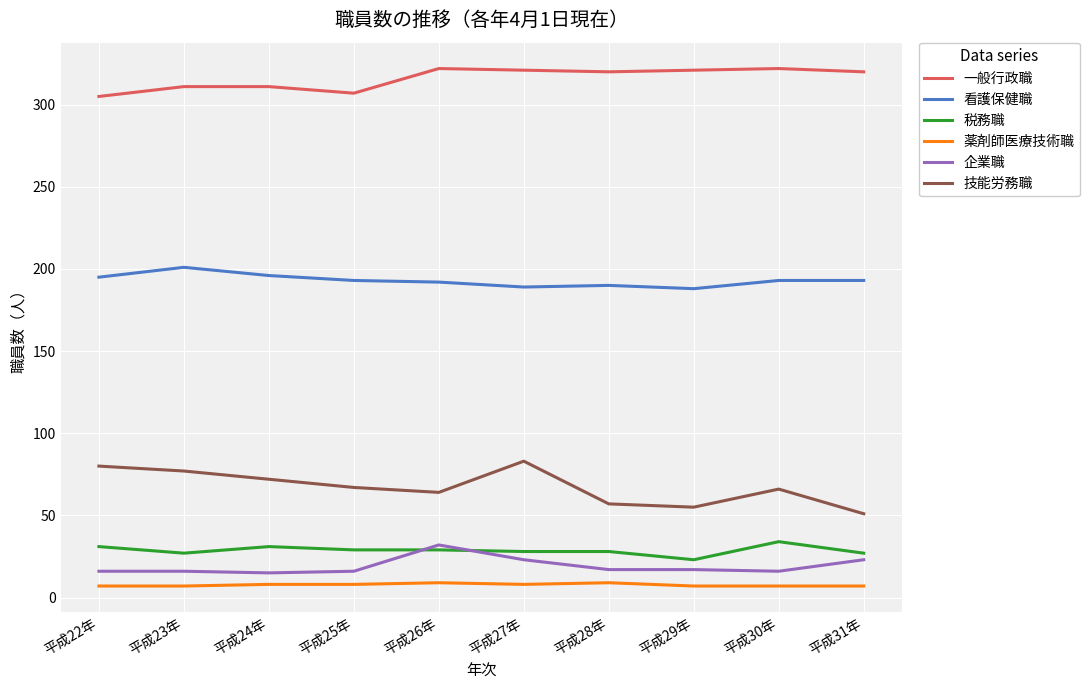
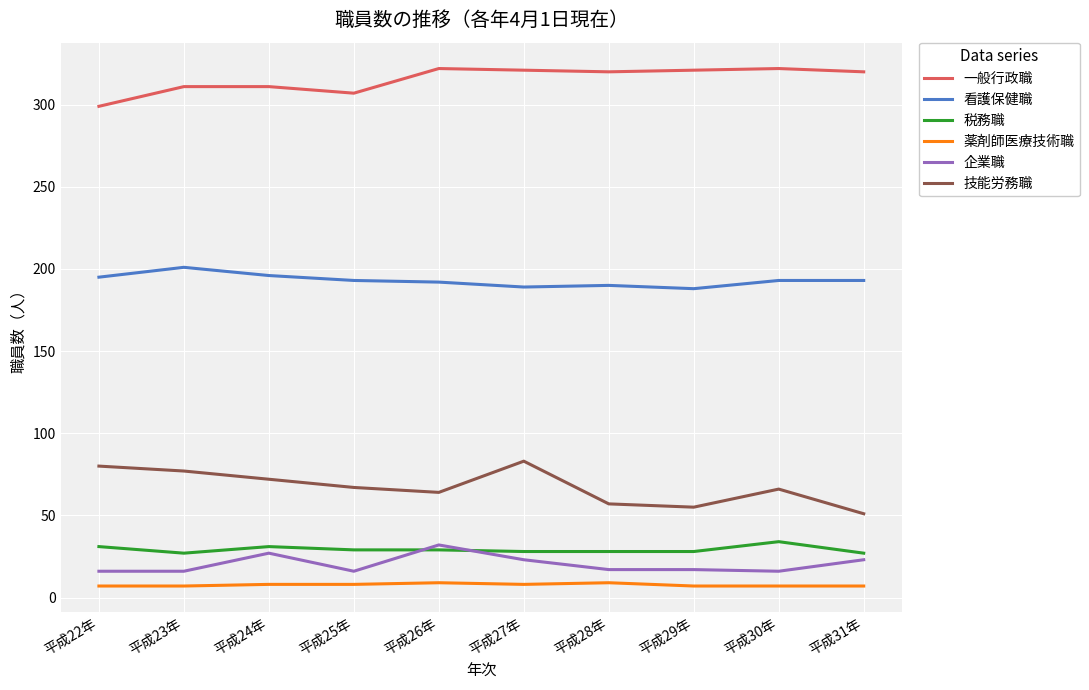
  {
    "一般行政職": {
-     "平成22年": 305,
+     "平成22年": 299,
      "平成23年": 311,
      "平成24年": 311,
      "平成25年": 307,
      "平成26年": 322,
      "平成27年": 321,
      "平成28年": 320,
      "平成29年": 321,
      "平成30年": 322,
      "平成31年": 320
    },
    "看護保健職": {
      "平成22年": 195,
      "平成23年": 201,
      "平成24年": 196,
      "平成25年": 193,
      "平成26年": 192,
      "平成27年": 189,
      "平成28年": 190,
      "平成29年": 188,
      "平成30年": 193,
      "平成31年": 193
    },
    "税務職": {
      "平成22年": 31,
      "平成23年": 27,
      "平成24年": 31,
      "平成25年": 29,
      "平成26年": 29,
      "平成27年": 28,
      "平成28年": 28,
-     "平成29年": 23,
+     "平成29年": 28,
      "平成30年": 34,
      "平成31年": 27
    },
    "薬剤師医療技術職": {
      "平成22年": 7,
      "平成23年": 7,
      "平成24年": 8,
      "平成25年": 8,
      "平成26年": 9,
      "平成27年": 8,
      "平成28年": 9,
      "平成29年": 7,
      "平成30年": 7,
      "平成31年": 7
    },
    "企業職": {
      "平成22年": 16,
      "平成23年": 16,
-     "平成24年": 15,
+     "平成24年": 27,
      "平成25年": 16,
      "平成26年": 32,
      "平成27年": 23,
      "平成28年": 17,
      "平成29年": 17,
      "平成30年": 16,
      "平成31年": 23
    },
    "技能労務職": {
      "平成22年": 80,
      "平成23年": 77,
      "平成24年": 72,
      "平成25年": 67,
      "平成26年": 64,
      "平成27年": 83,
      "平成28年": 57,
      "平成29年": 55,
      "平成30年": 66,
      "平成31年": 51
    }
  }
